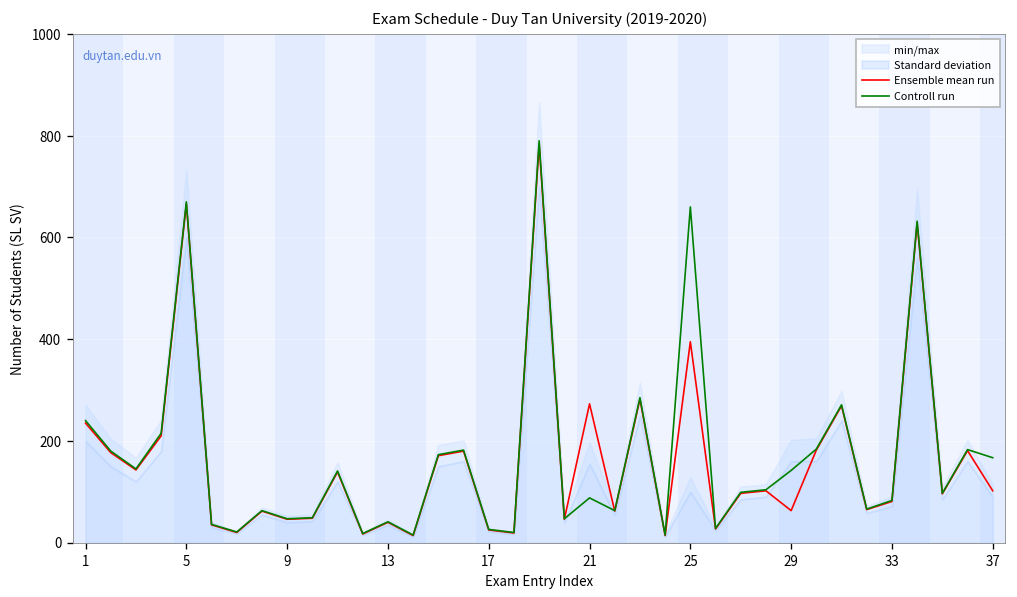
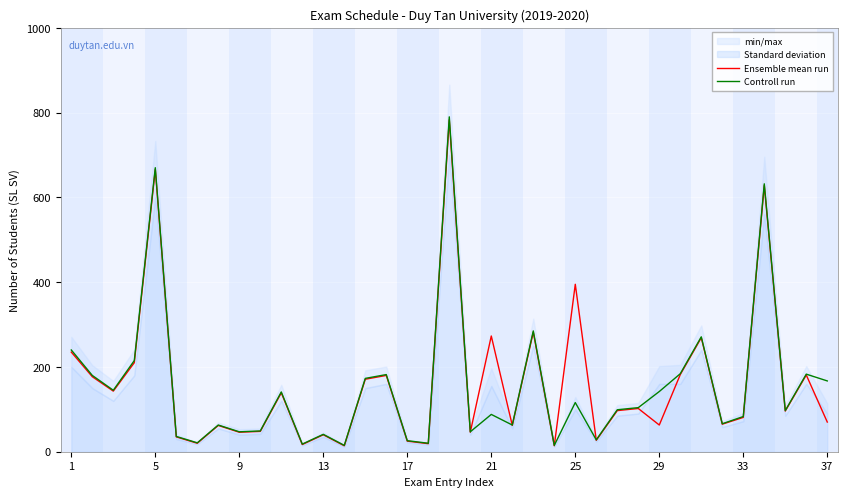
  {
    "Ensemble mean run": {
      "21": 270,
      "25": 400,
      "29": 60,
-     "37": 100
+     "37": 70
    },
    "Controll run": {
      "21": 90,
-     "25": 660,
+     "25": 120,
      "29": 140,
      "37": 170
    }
  }
